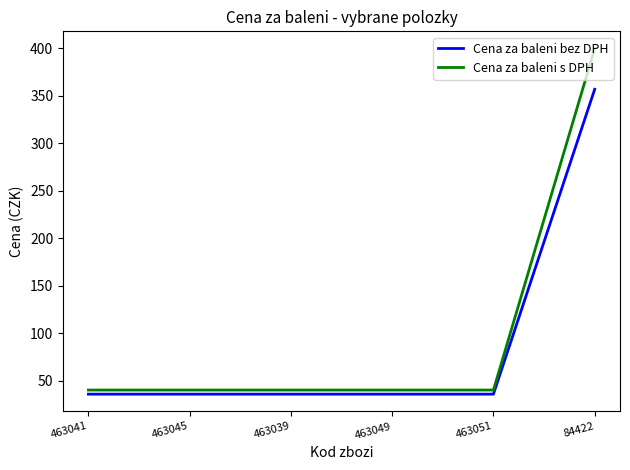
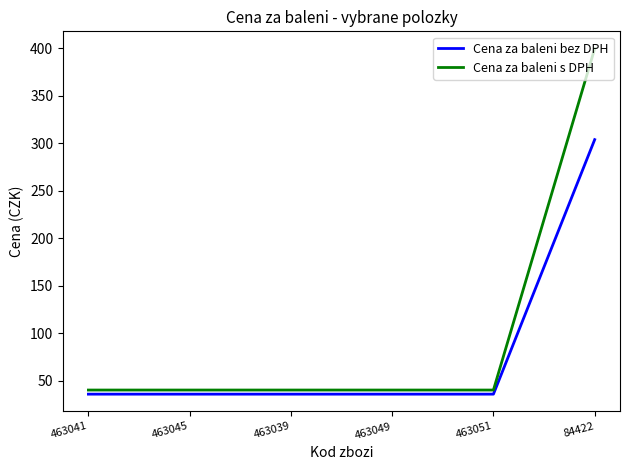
  {
    "Cena za baleni bez DPH": {
      "463041": 40,
      "463045": 40,
      "463039": 40,
      "463049": 40,
      "463051": 40,
-     "84422": 360
+     "84422": 300
    },
    "Cena za baleni s DPH": {
      "463041": 40,
      "463045": 40,
      "463039": 40,
      "463049": 40,
      "463051": 40
    }
  }
